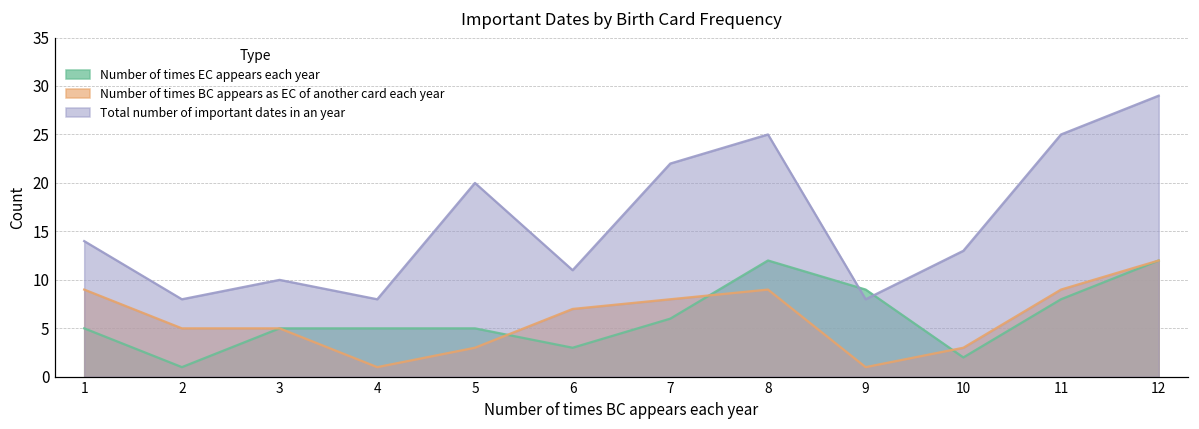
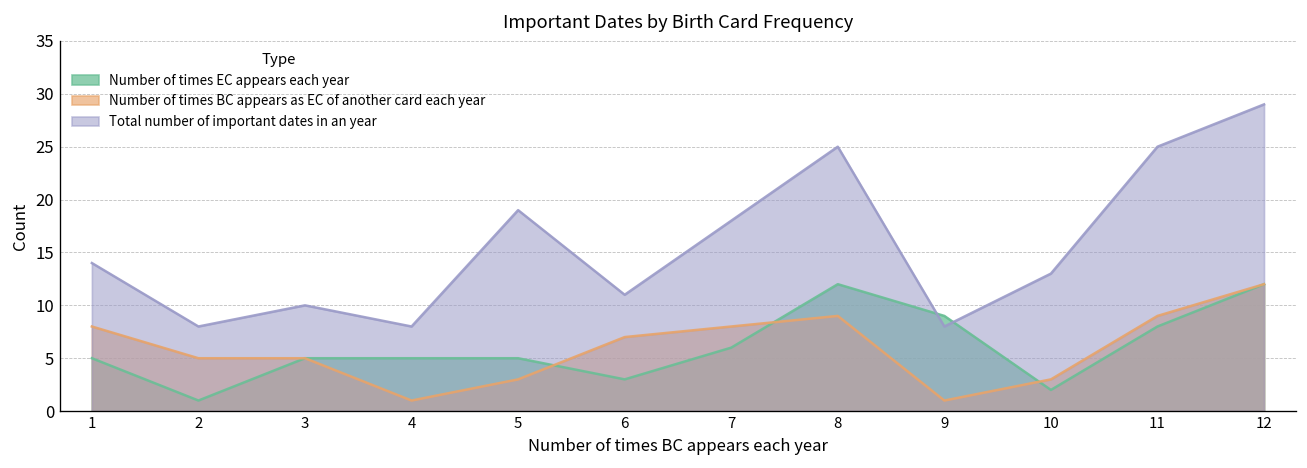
  {
    "Number of times EC appears each year": {
      "1": 5,
      "2": 1,
      "4": 5,
      "5": 5,
      "6": 3,
      "7": 6,
      "8": 12,
      "9": 9,
      "10": 2,
      "11": 8
    },
    "Number of times BC appears as EC of another card each year": {
-     "1": 9,
+     "1": 8,
      "2": 5,
      "4": 1,
      "5": 3,
      "6": 7,
      "7": 8,
      "8": 9,
      "9": 1,
      "10": 3,
      "11": 9
    },
    "Total number of important dates in an year": {
      "1": 14,
      "2": 8,
      "3": 10,
      "4": 8,
-     "5": 20,
+     "5": 19,
      "6": 11,
-     "7": 22,
+     "7": 18,
      "8": 25,
      "9": 8,
      "10": 13,
      "11": 25,
      "12": 29
    }
  }
